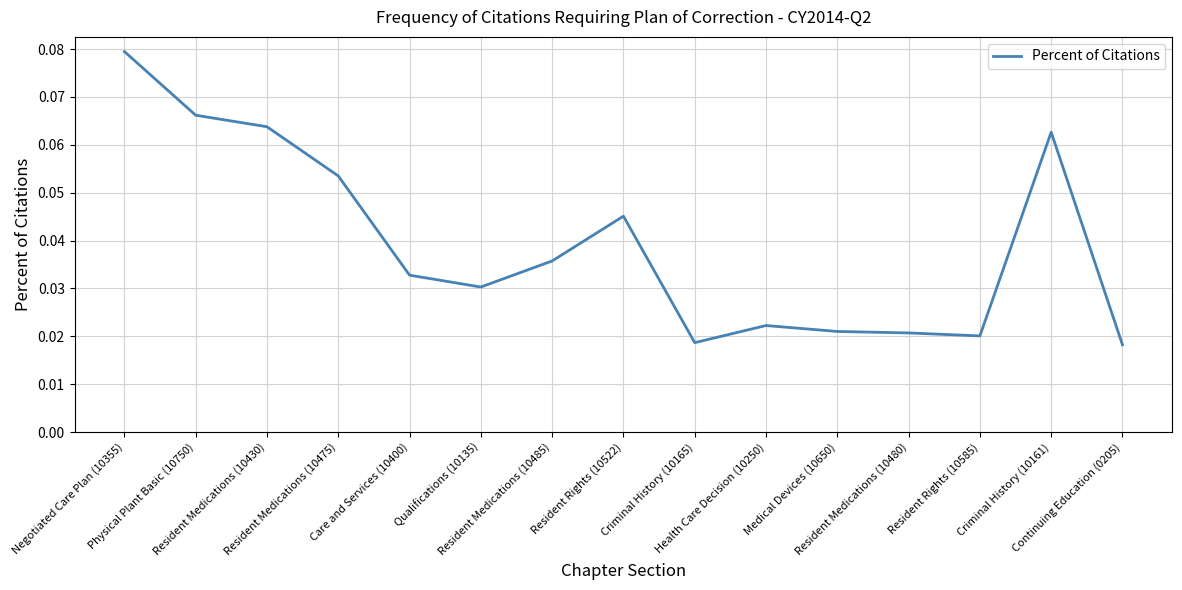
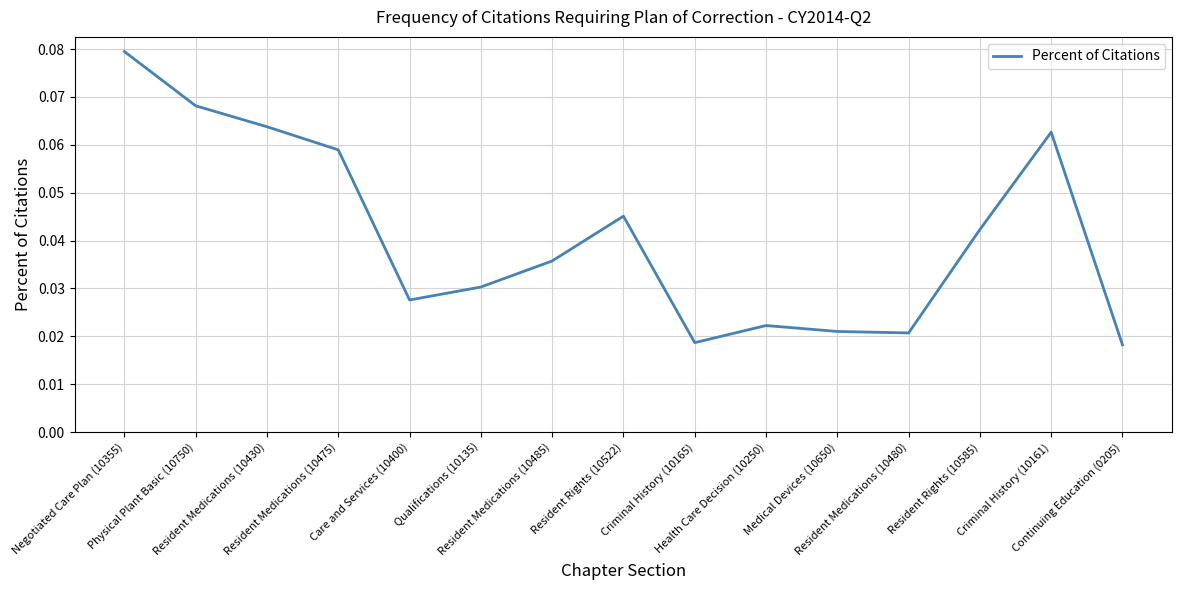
  {
    "Negotiated Care Plan (10355)": 0.079,
-   "Physical Plant Basic (10750)": 0.066,
+   "Physical Plant Basic (10750)": 0.068,
    "Resident Medications (10430)": 0.064,
-   "Resident Medications (10475)": 0.053,
-   "Care and Services (10400)": 0.033,
+   "Resident Medications (10475)": 0.059,
+   "Care and Services (10400)": 0.028,
    "Qualifications (10135)": 0.030,
    "Resident Medications (10485)": 0.036,
    "Resident Rights (10522)": 0.045,
    "Criminal History (10165)": 0.019,
    "Health Care Decision (10250)": 0.022,
    "Medical Devices (10650)": 0.021,
    "Resident Medications (10480)": 0.021,
-   "Resident Rights (10585)": 0.020,
+   "Resident Rights (10585)": 0.042,
    "Criminal History (10161)": 0.063,
    "Continuing Education (0205)": 0.018
  }
